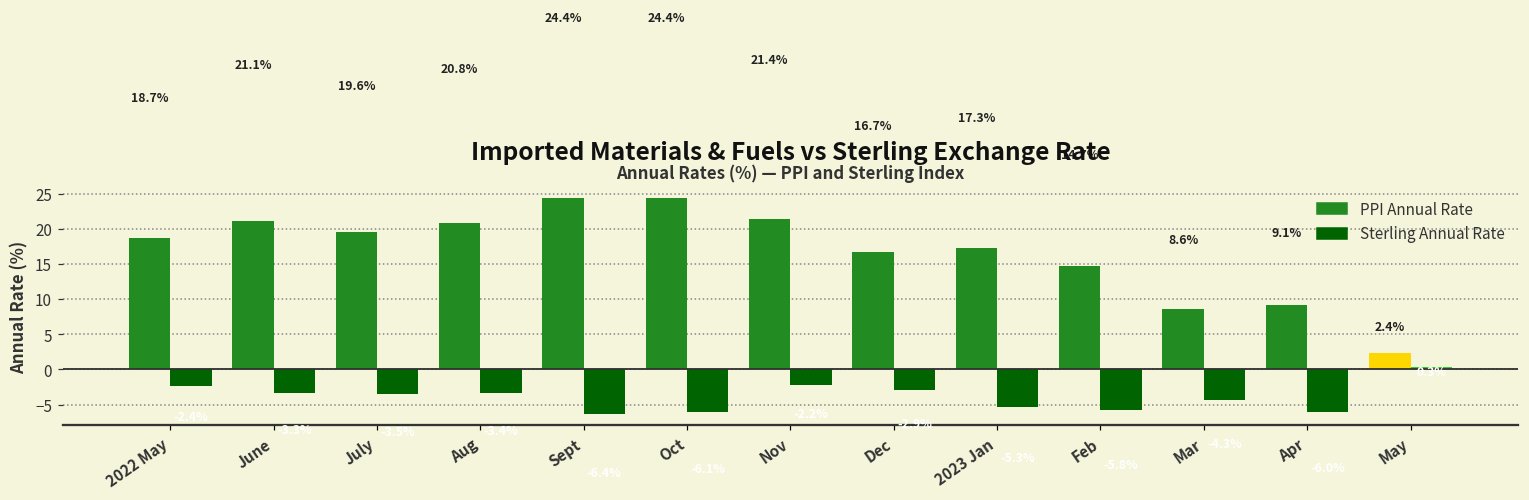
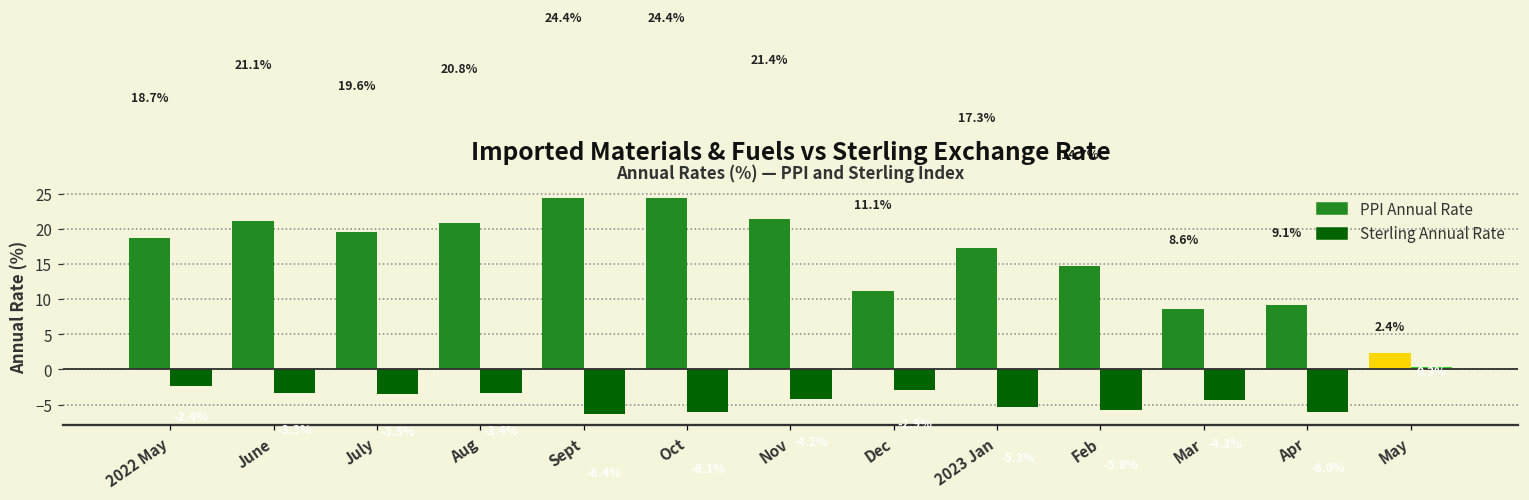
  {
    "PPI Annual Rate": {
-     "Dec": "16.7%",
+     "Dec": "11.1%",
      "May": "2.4%"
    },
    "Sterling Annual Rate": {
      "2022 May": "-2",
      "June": "-3",
      "July": "-4",
      "Aug": "-3",
      "Sept": "-6",
      "Oct": "-6",
-     "Nov": "-2",
+     "Nov": "-4",
      "Dec": "-3",
      "2023 Jan": "-5",
      "Feb": "-6",
      "Mar": "-4",
      "Apr": "-6"
    }
  }
